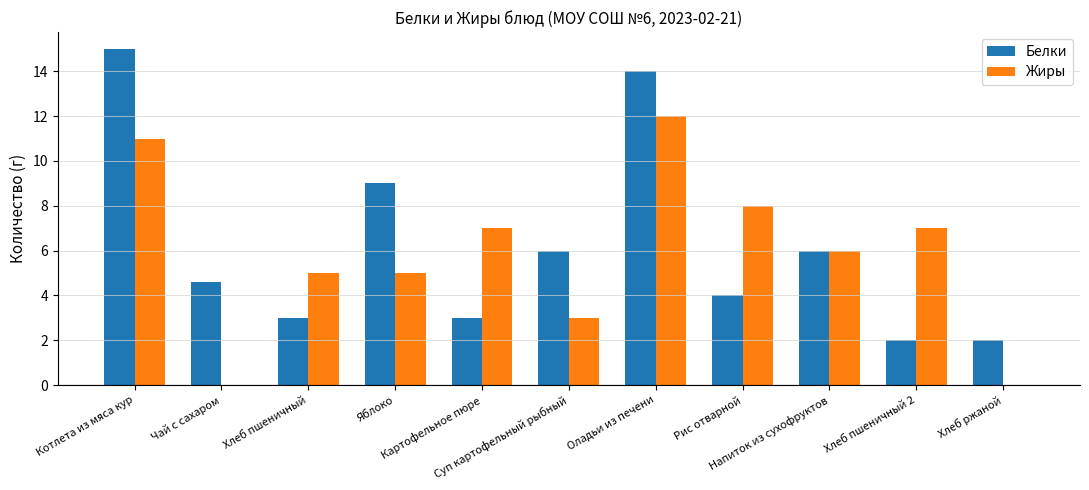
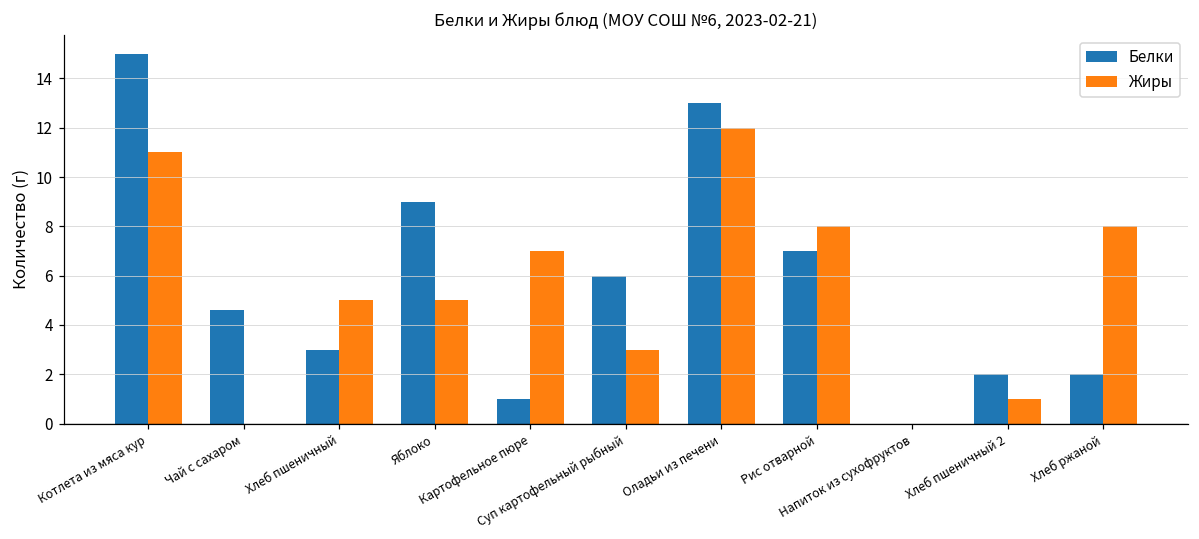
  {
    "Белки": {
      "Котлета из мяса кур": 15,
      "Чай с сахаром": 4.6,
      "Хлеб пшеничный": 3,
      "Яблоко": 9,
-     "Картофельное пюре": 3,
+     "Картофельное пюре": 1,
      "Суп картофельный рыбный": 6,
-     "Оладьи из печени": 14,
-     "Рис отварной": 4,
-     "Напиток из сухофруктов": 6,
+     "Оладьи из печени": 13,
+     "Рис отварной": 7,
+     "Напиток из сухофруктов": 0,
      "Хлеб пшеничный 2": 2,
      "Хлеб ржаной": 2
    },
    "Жиры": {
      "Котлета из мяса кур": 11,
      "Чай с сахаром": 0,
      "Хлеб пшеничный": 5,
      "Яблоко": 5,
      "Картофельное пюре": 7,
      "Суп картофельный рыбный": 3,
      "Оладьи из печени": 12,
      "Рис отварной": 8,
-     "Напиток из сухофруктов": 6,
-     "Хлеб пшеничный 2": 7,
-     "Хлеб ржаной": 0
+     "Напиток из сухофруктов": 0,
+     "Хлеб пшеничный 2": 1,
+     "Хлеб ржаной": 8
    }
  }
